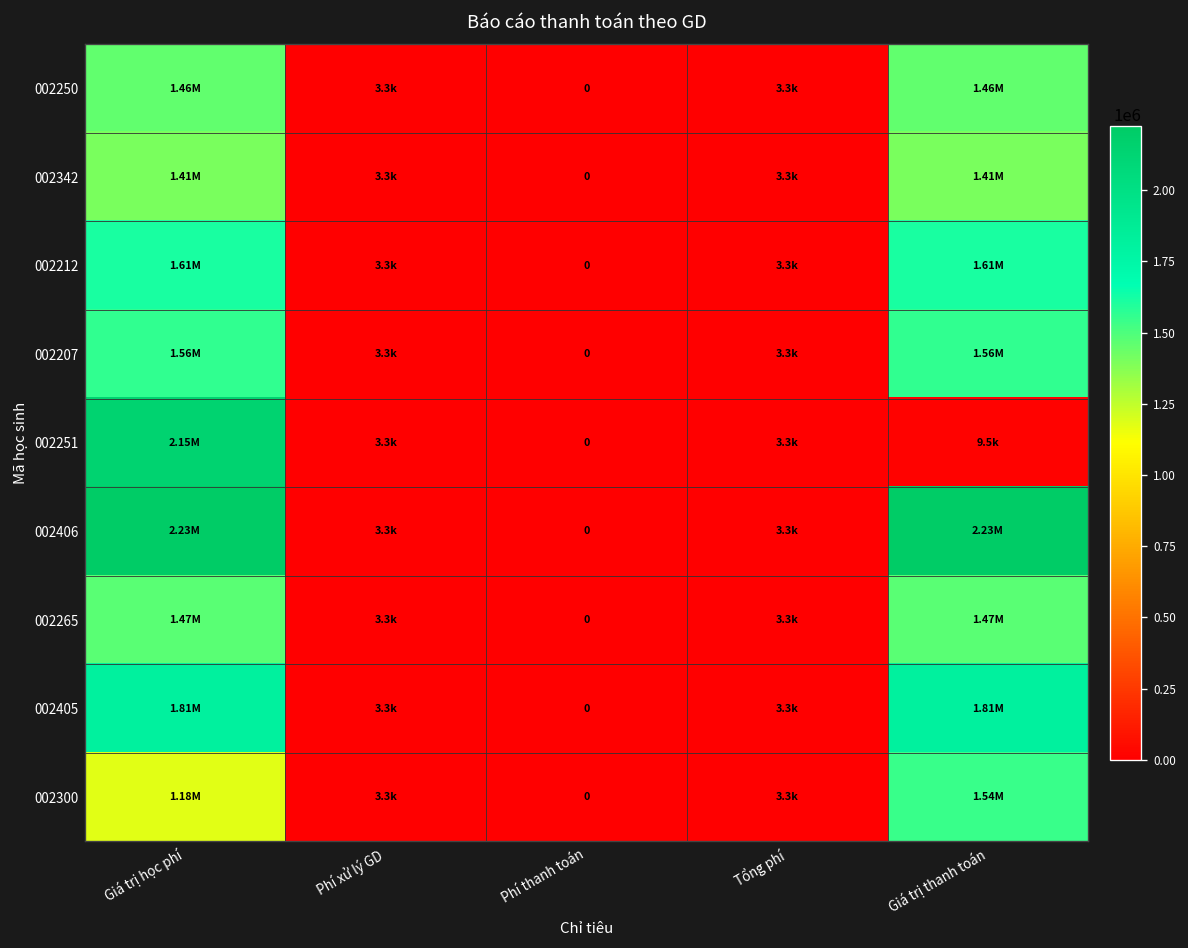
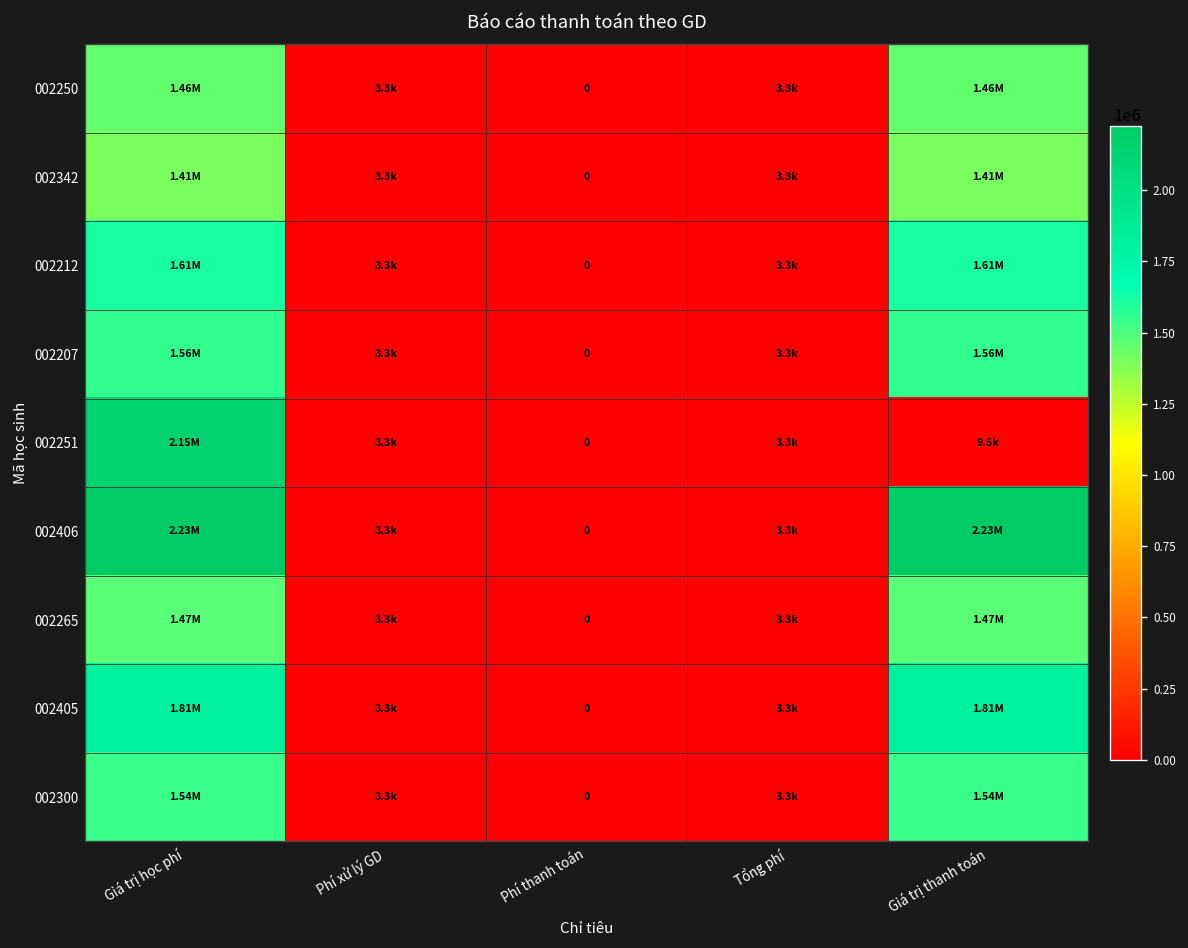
  {
    "002250": {
      "Giá trị học phí": "1.46M",
      "Phí xử lý GD": "3.3k",
      "Phí thanh toán": "0",
      "Tổng phí": "3.3k",
      "Giá trị thanh toán": "1.46M"
    },
    "002342": {
      "Giá trị học phí": "1.41M",
      "Phí xử lý GD": "3.3k",
      "Phí thanh toán": "0",
      "Tổng phí": "3.3k",
      "Giá trị thanh toán": "1.41M"
    },
    "002212": {
      "Giá trị học phí": "1.61M",
      "Phí xử lý GD": "3.3k",
      "Phí thanh toán": "0",
      "Tổng phí": "3.3k",
      "Giá trị thanh toán": "1.61M"
    },
    "002207": {
      "Giá trị học phí": "1.56M",
      "Phí xử lý GD": "3.3k",
      "Phí thanh toán": "0",
      "Tổng phí": "3.3k",
      "Giá trị thanh toán": "1.56M"
    },
    "002251": {
      "Giá trị học phí": "2.15M",
      "Phí xử lý GD": "3.3k",
      "Phí thanh toán": "0",
      "Tổng phí": "3.3k",
      "Giá trị thanh toán": "9.5k"
    },
    "002406": {
      "Giá trị học phí": "2.23M",
      "Phí xử lý GD": "3.3k",
      "Phí thanh toán": "0",
      "Tổng phí": "3.3k",
      "Giá trị thanh toán": "2.23M"
    },
    "002265": {
      "Giá trị học phí": "1.47M",
      "Phí xử lý GD": "3.3k",
      "Phí thanh toán": "0",
      "Tổng phí": "3.3k",
      "Giá trị thanh toán": "1.47M"
    },
    "002405": {
      "Giá trị học phí": "1.81M",
      "Phí xử lý GD": "3.3k",
      "Phí thanh toán": "0",
      "Tổng phí": "3.3k",
      "Giá trị thanh toán": "1.81M"
    },
    "002300": {
-     "Giá trị học phí": "1.18M",
+     "Giá trị học phí": "1.54M",
      "Phí xử lý GD": "3.3k",
      "Phí thanh toán": "0",
      "Tổng phí": "3.3k",
      "Giá trị thanh toán": "1.54M"
    }
  }
